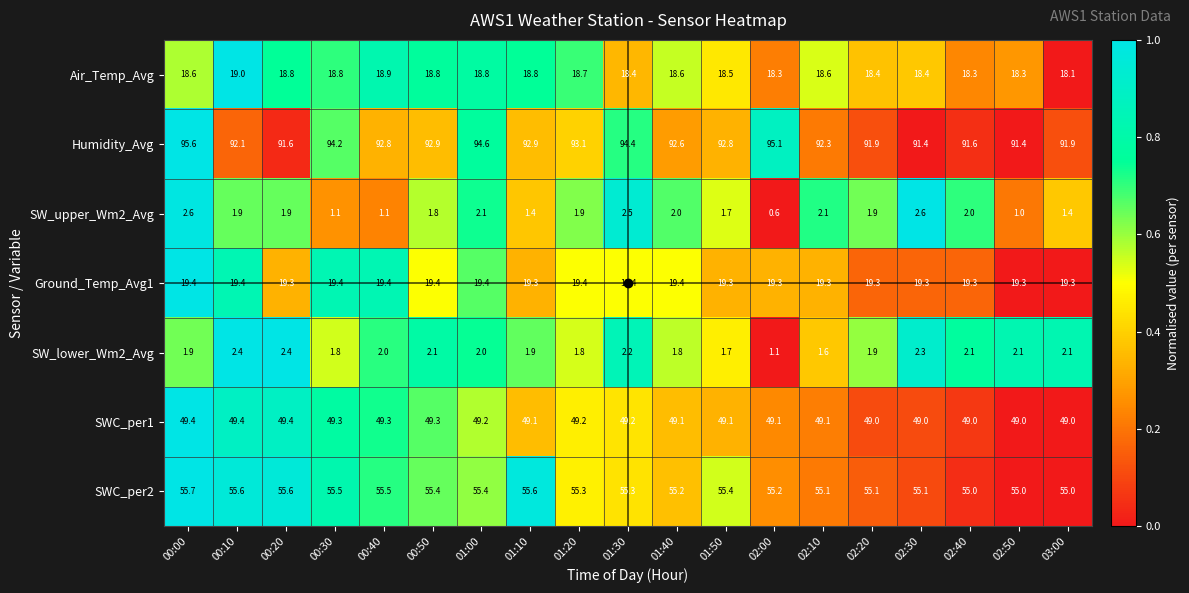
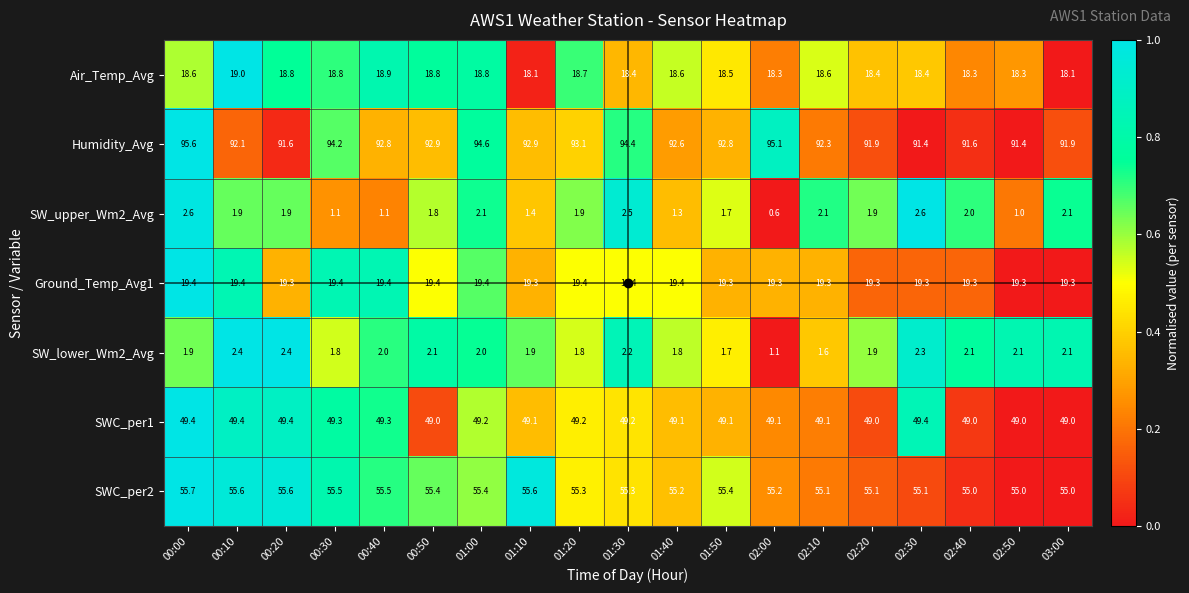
  {
    "Air_Temp_Avg": {
      "00:00": 18.6,
      "00:10": 19.0,
      "00:20": 18.8,
      "00:30": 18.8,
      "00:40": 18.9,
      "00:50": 18.8,
      "01:00": 18.8,
-     "01:10": 18.8,
+     "01:10": 18.1,
      "01:20": 18.7,
      "01:30": 18.4,
      "01:40": 18.6,
      "01:50": 18.5,
      "02:00": 18.3,
      "02:10": 18.6,
      "02:20": 18.4,
      "02:30": 18.4,
      "02:40": 18.3,
      "02:50": 18.3,
      "03:00": 18.1
    },
    "Humidity_Avg": {
      "00:00": 95.6,
      "00:10": 92.1,
      "00:20": 91.6,
      "00:30": 94.2,
      "00:40": 92.8,
      "00:50": 92.9,
      "01:00": 94.6,
      "01:10": 92.9,
      "01:20": 93.1,
      "01:30": 94.4,
      "01:40": 92.6,
      "01:50": 92.8,
      "02:00": 95.1,
      "02:10": 92.3,
      "02:20": 91.9,
      "02:30": 91.4,
      "02:40": 91.6,
      "02:50": 91.4,
      "03:00": 91.9
    },
    "SW_upper_Wm2_Avg": {
      "00:00": 2.6,
      "00:10": 1.9,
      "00:20": 1.9,
      "00:30": 1.1,
      "00:40": 1.1,
      "00:50": 1.8,
      "01:00": 2.1,
      "01:10": 1.4,
      "01:20": 1.9,
      "01:30": 2.5,
-     "01:40": 2.0,
+     "01:40": 1.3,
      "01:50": 1.7,
      "02:00": 0.6,
      "02:10": 2.1,
      "02:20": 1.9,
      "02:30": 2.6,
      "02:40": 2.0,
      "02:50": 1.0,
-     "03:00": 1.4
+     "03:00": 2.1
    },
    "Ground_Temp_Avg1": {
      "00:00": 19.4,
      "00:10": 19.4,
      "00:20": 19.3,
      "00:30": 19.4,
      "00:40": 19.4,
      "00:50": 19.4,
      "01:00": 19.4,
      "01:10": 19.3,
      "01:20": 19.4,
      "01:40": 19.4,
      "01:50": 19.3,
      "02:00": 19.3,
      "02:10": 19.3,
      "02:20": 19.3,
      "02:30": 19.3,
      "02:40": 19.3,
      "02:50": 19.3,
      "03:00": 19.3
    },
    "SW_lower_Wm2_Avg": {
      "00:00": 1.9,
      "00:10": 2.4,
      "00:20": 2.4,
      "00:30": 1.8,
      "00:40": 2.0,
      "00:50": 2.1,
      "01:00": 2.0,
      "01:10": 1.9,
      "01:20": 1.8,
      "01:30": 2.2,
      "01:40": 1.8,
      "01:50": 1.7,
      "02:00": 1.1,
      "02:10": 1.6,
      "02:20": 1.9,
      "02:30": 2.3,
      "02:40": 2.1,
      "02:50": 2.1,
      "03:00": 2.1
    },
    "SWC_per1": {
      "00:00": 49.4,
      "00:10": 49.4,
      "00:20": 49.4,
      "00:30": 49.3,
      "00:40": 49.3,
-     "00:50": 49.3,
+     "00:50": 49.0,
      "01:00": 49.2,
      "01:10": 49.1,
      "01:20": 49.2,
      "01:30": 49.2,
      "01:40": 49.1,
      "01:50": 49.1,
      "02:00": 49.1,
      "02:10": 49.1,
      "02:20": 49.0,
-     "02:30": 49.0,
+     "02:30": 49.4,
      "02:40": 49.0,
      "02:50": 49.0,
      "03:00": 49.0
    },
    "SWC_per2": {
      "00:00": 55.7,
      "00:10": 55.6,
      "00:20": 55.6,
      "00:30": 55.5,
      "00:40": 55.5,
      "00:50": 55.4,
      "01:00": 55.4,
      "01:10": 55.6,
      "01:20": 55.3,
      "01:30": 55.3,
      "01:40": 55.2,
      "01:50": 55.4,
      "02:00": 55.2,
      "02:10": 55.1,
      "02:20": 55.1,
      "02:30": 55.1,
      "02:40": 55.0,
      "02:50": 55.0,
      "03:00": 55.0
    }
  }
